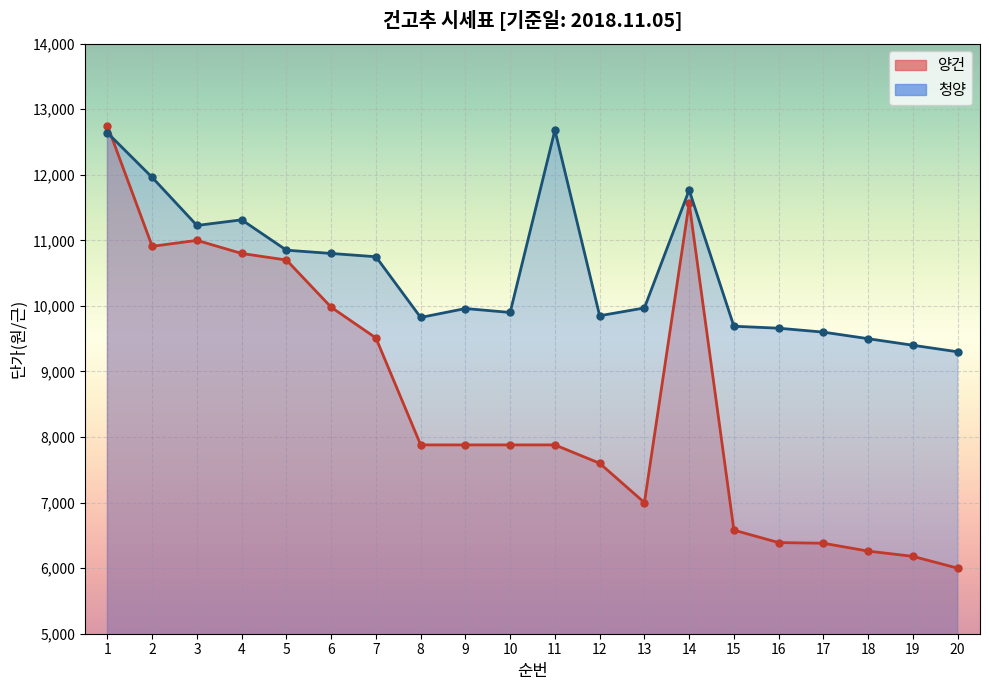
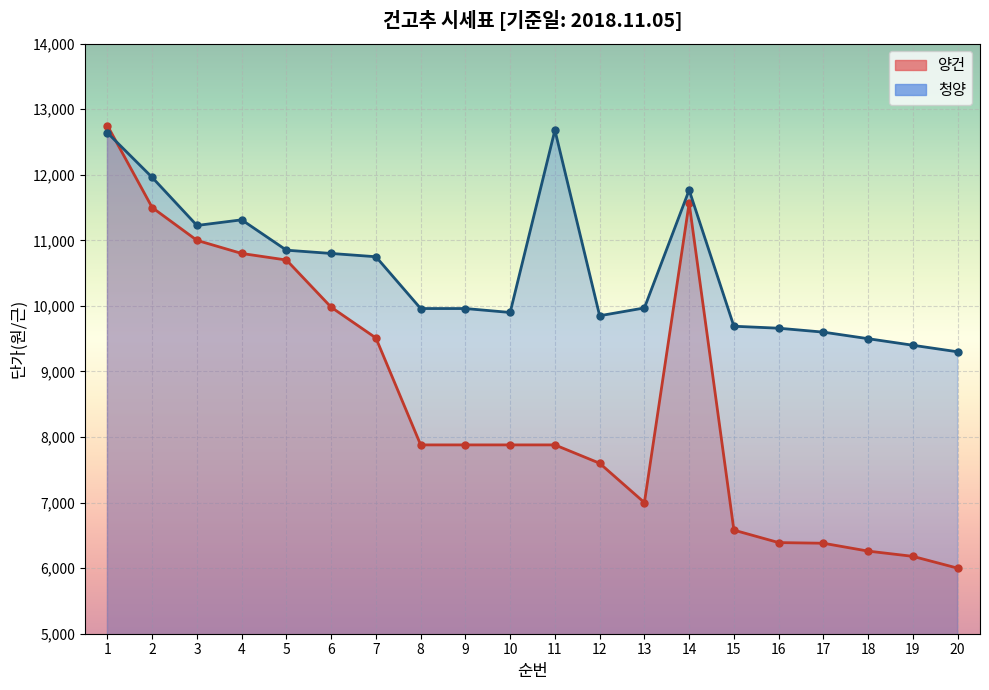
  {
    "양건": {
      "1": "12,800",
-     "2": "10,900",
+     "2": "11,500",
      "3": "11,000",
      "4": "10,800",
      "5": "10,700",
      "6": "10,000",
      "7": "9,500",
      "8": "7,900",
      "9": "7,900",
      "10": "7,900",
      "11": "7,900",
      "12": "7,600",
      "13": "7,000",
      "14": "11,600",
      "15": "6,600",
      "16": "6,400",
      "17": "6,400",
      "18": "6,300",
      "19": "6,200",
      "20": "6,000"
    },
    "청양": {
      "1": "12,600",
      "2": "12,000",
      "3": "11,200",
      "4": "11,300",
      "5": "10,900",
      "6": "10,800",
      "7": "10,800",
-     "8": "9,800",
+     "8": "10,000",
      "9": "10,000",
      "10": "9,900",
      "11": "12,700",
      "12": "9,900",
      "13": "10,000",
      "14": "11,800",
      "15": "9,700",
      "16": "9,700",
      "17": "9,600",
      "18": "9,500",
      "19": "9,400",
      "20": "9,300"
    }
  }
